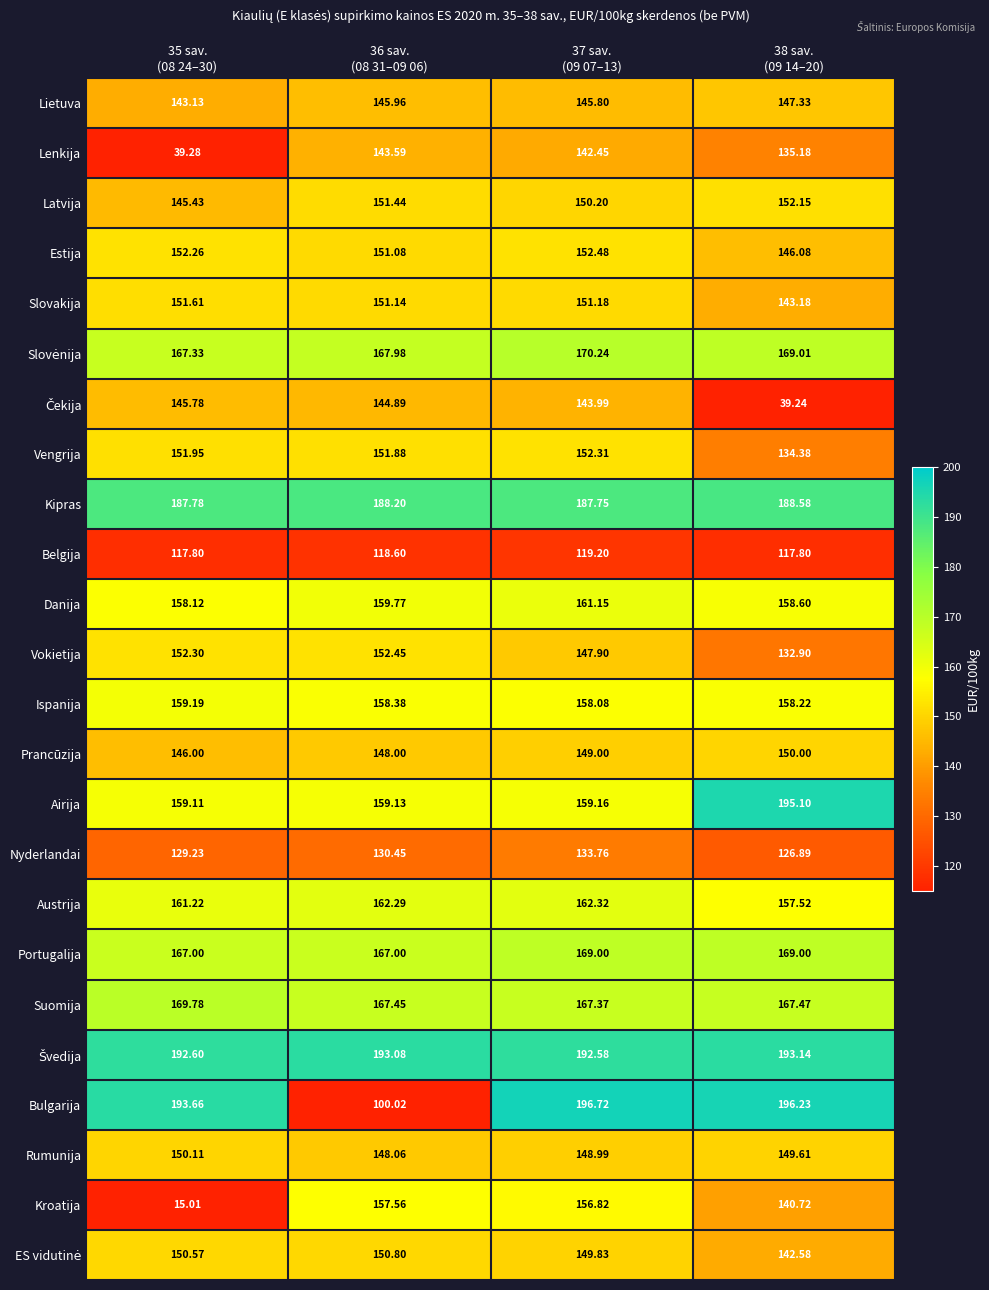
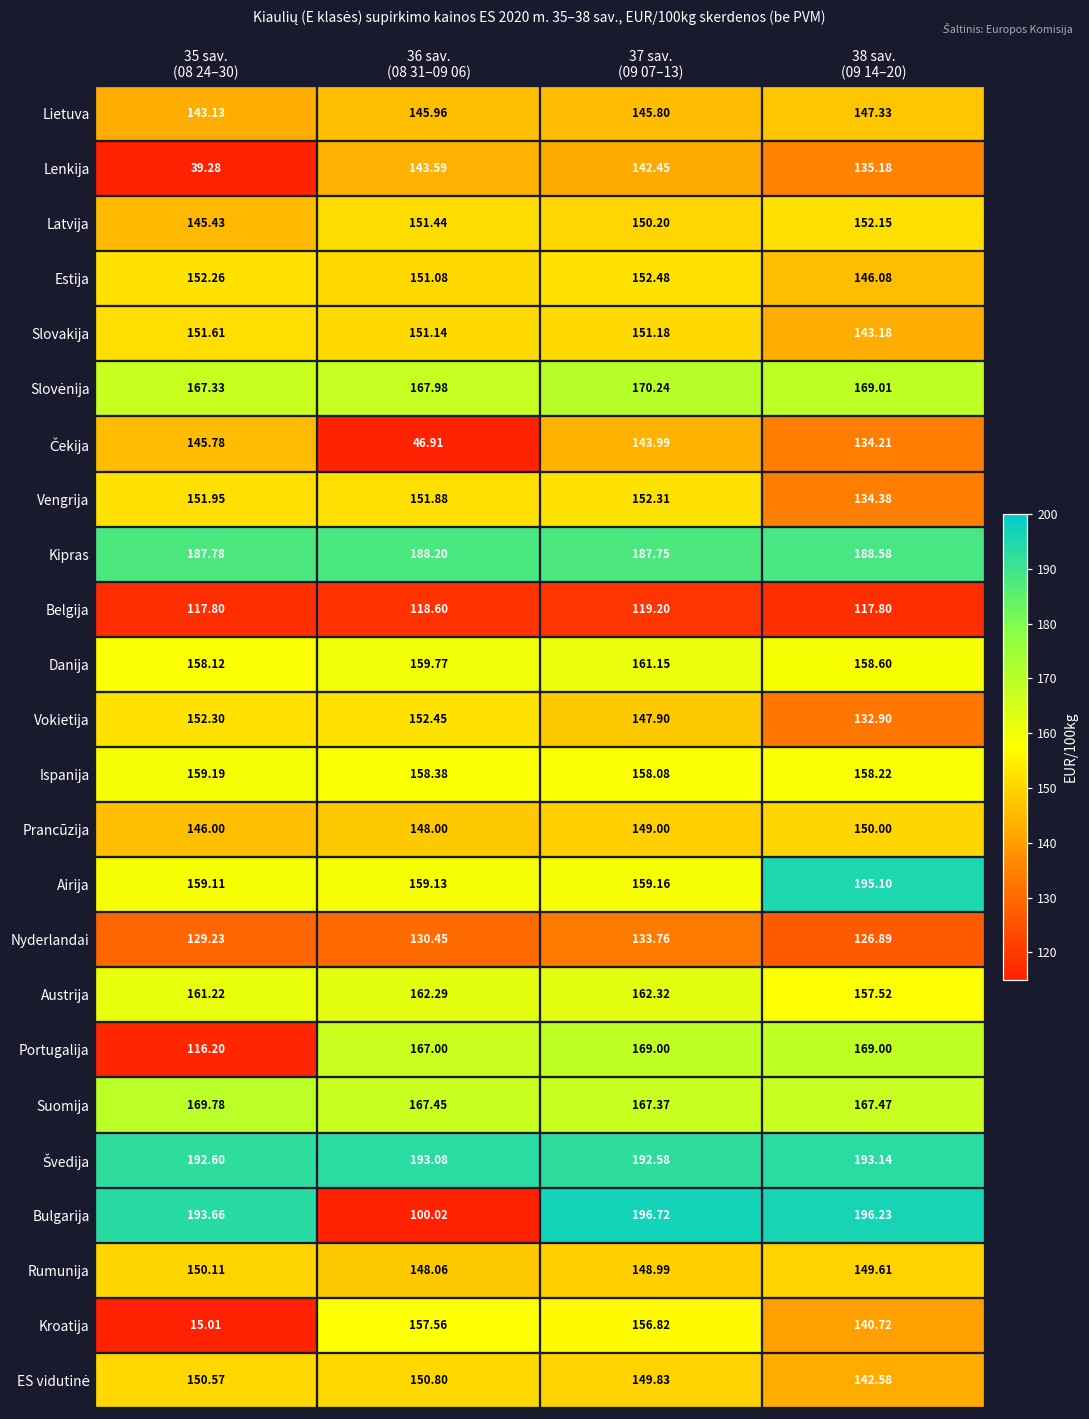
  {
    "Lietuva": {
      "35 sav. (08 24–30)": 143.13,
      "36 sav. (08 31–09 06)": 145.96,
      "37 sav. (09 07–13)": 145.80,
      "38 sav. (09 14–20)": 147.33
    },
    "Lenkija": {
      "35 sav. (08 24–30)": 39.28,
      "36 sav. (08 31–09 06)": 143.59,
      "37 sav. (09 07–13)": 142.45,
      "38 sav. (09 14–20)": 135.18
    },
    "Latvija": {
      "35 sav. (08 24–30)": 145.43,
      "36 sav. (08 31–09 06)": 151.44,
      "37 sav. (09 07–13)": 150.20,
      "38 sav. (09 14–20)": 152.15
    },
    "Estija": {
      "35 sav. (08 24–30)": 152.26,
      "36 sav. (08 31–09 06)": 151.08,
      "37 sav. (09 07–13)": 152.48,
      "38 sav. (09 14–20)": 146.08
    },
    "Slovakija": {
      "35 sav. (08 24–30)": 151.61,
      "36 sav. (08 31–09 06)": 151.14,
      "37 sav. (09 07–13)": 151.18,
      "38 sav. (09 14–20)": 143.18
    },
    "Slovėnija": {
      "35 sav. (08 24–30)": 167.33,
      "36 sav. (08 31–09 06)": 167.98,
      "37 sav. (09 07–13)": 170.24,
      "38 sav. (09 14–20)": 169.01
    },
    "Čekija": {
      "35 sav. (08 24–30)": 145.78,
-     "36 sav. (08 31–09 06)": 144.89,
+     "36 sav. (08 31–09 06)": 46.91,
      "37 sav. (09 07–13)": 143.99,
-     "38 sav. (09 14–20)": 39.24
+     "38 sav. (09 14–20)": 134.21
    },
    "Vengrija": {
      "35 sav. (08 24–30)": 151.95,
      "36 sav. (08 31–09 06)": 151.88,
      "37 sav. (09 07–13)": 152.31,
      "38 sav. (09 14–20)": 134.38
    },
    "Kipras": {
      "35 sav. (08 24–30)": 187.78,
      "36 sav. (08 31–09 06)": 188.20,
      "37 sav. (09 07–13)": 187.75,
      "38 sav. (09 14–20)": 188.58
    },
    "Belgija": {
      "35 sav. (08 24–30)": 117.80,
      "36 sav. (08 31–09 06)": 118.60,
      "37 sav. (09 07–13)": 119.20,
      "38 sav. (09 14–20)": 117.80
    },
    "Danija": {
      "35 sav. (08 24–30)": 158.12,
      "36 sav. (08 31–09 06)": 159.77,
      "37 sav. (09 07–13)": 161.15,
      "38 sav. (09 14–20)": 158.60
    },
    "Vokietija": {
      "35 sav. (08 24–30)": 152.30,
      "36 sav. (08 31–09 06)": 152.45,
      "37 sav. (09 07–13)": 147.90,
      "38 sav. (09 14–20)": 132.90
    },
    "Ispanija": {
      "35 sav. (08 24–30)": 159.19,
      "36 sav. (08 31–09 06)": 158.38,
      "37 sav. (09 07–13)": 158.08,
      "38 sav. (09 14–20)": 158.22
    },
    "Prancūzija": {
      "35 sav. (08 24–30)": 146.00,
      "36 sav. (08 31–09 06)": 148.00,
      "37 sav. (09 07–13)": 149.00,
      "38 sav. (09 14–20)": 150.00
    },
    "Airija": {
      "35 sav. (08 24–30)": 159.11,
      "36 sav. (08 31–09 06)": 159.13,
      "37 sav. (09 07–13)": 159.16,
      "38 sav. (09 14–20)": 195.10
    },
    "Nyderlandai": {
      "35 sav. (08 24–30)": 129.23,
      "36 sav. (08 31–09 06)": 130.45,
      "37 sav. (09 07–13)": 133.76,
      "38 sav. (09 14–20)": 126.89
    },
    "Austrija": {
      "35 sav. (08 24–30)": 161.22,
      "36 sav. (08 31–09 06)": 162.29,
      "37 sav. (09 07–13)": 162.32,
      "38 sav. (09 14–20)": 157.52
    },
    "Portugalija": {
-     "35 sav. (08 24–30)": 167.00,
+     "35 sav. (08 24–30)": 116.20,
      "36 sav. (08 31–09 06)": 167.00,
      "37 sav. (09 07–13)": 169.00,
      "38 sav. (09 14–20)": 169.00
    },
    "Suomija": {
      "35 sav. (08 24–30)": 169.78,
      "36 sav. (08 31–09 06)": 167.45,
      "37 sav. (09 07–13)": 167.37,
      "38 sav. (09 14–20)": 167.47
    },
    "Švedija": {
      "35 sav. (08 24–30)": 192.60,
      "36 sav. (08 31–09 06)": 193.08,
      "37 sav. (09 07–13)": 192.58,
      "38 sav. (09 14–20)": 193.14
    },
    "Bulgarija": {
      "35 sav. (08 24–30)": 193.66,
      "36 sav. (08 31–09 06)": 100.02,
      "37 sav. (09 07–13)": 196.72,
      "38 sav. (09 14–20)": 196.23
    },
    "Rumunija": {
      "35 sav. (08 24–30)": 150.11,
      "36 sav. (08 31–09 06)": 148.06,
      "37 sav. (09 07–13)": 148.99,
      "38 sav. (09 14–20)": 149.61
    },
    "Kroatija": {
      "35 sav. (08 24–30)": 15.01,
      "36 sav. (08 31–09 06)": 157.56,
      "37 sav. (09 07–13)": 156.82,
      "38 sav. (09 14–20)": 140.72
    },
    "ES vidutinė": {
      "35 sav. (08 24–30)": 150.57,
      "36 sav. (08 31–09 06)": 150.80,
      "37 sav. (09 07–13)": 149.83,
      "38 sav. (09 14–20)": 142.58
    }
  }
